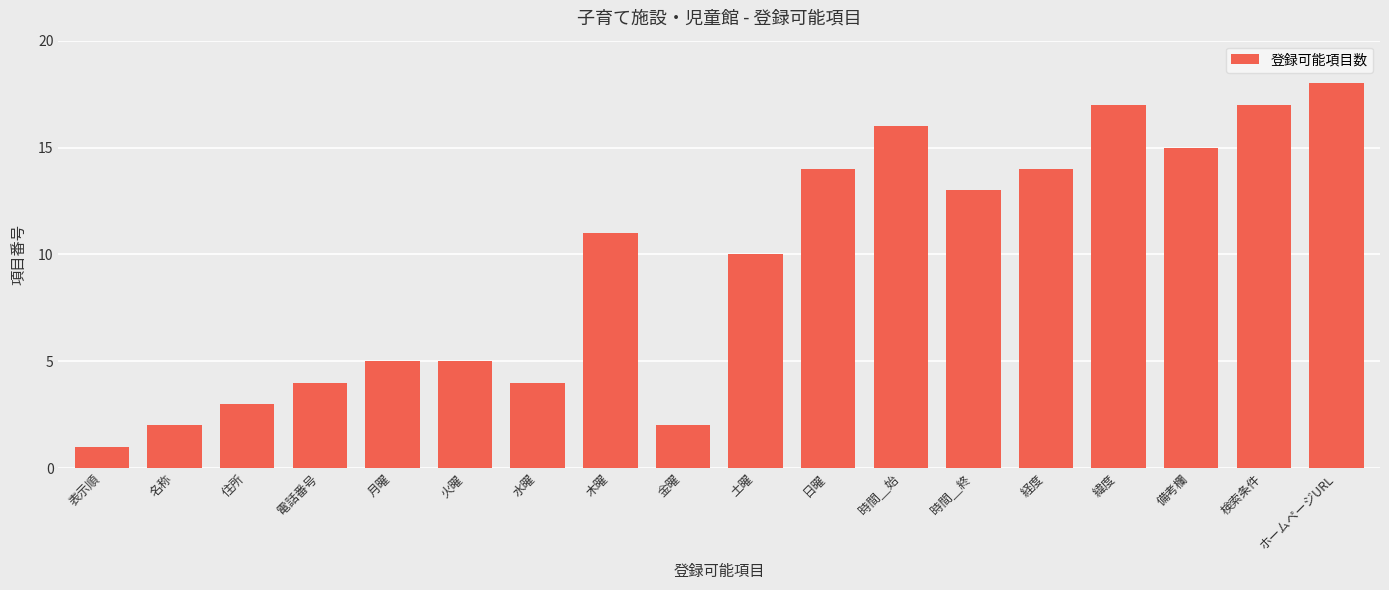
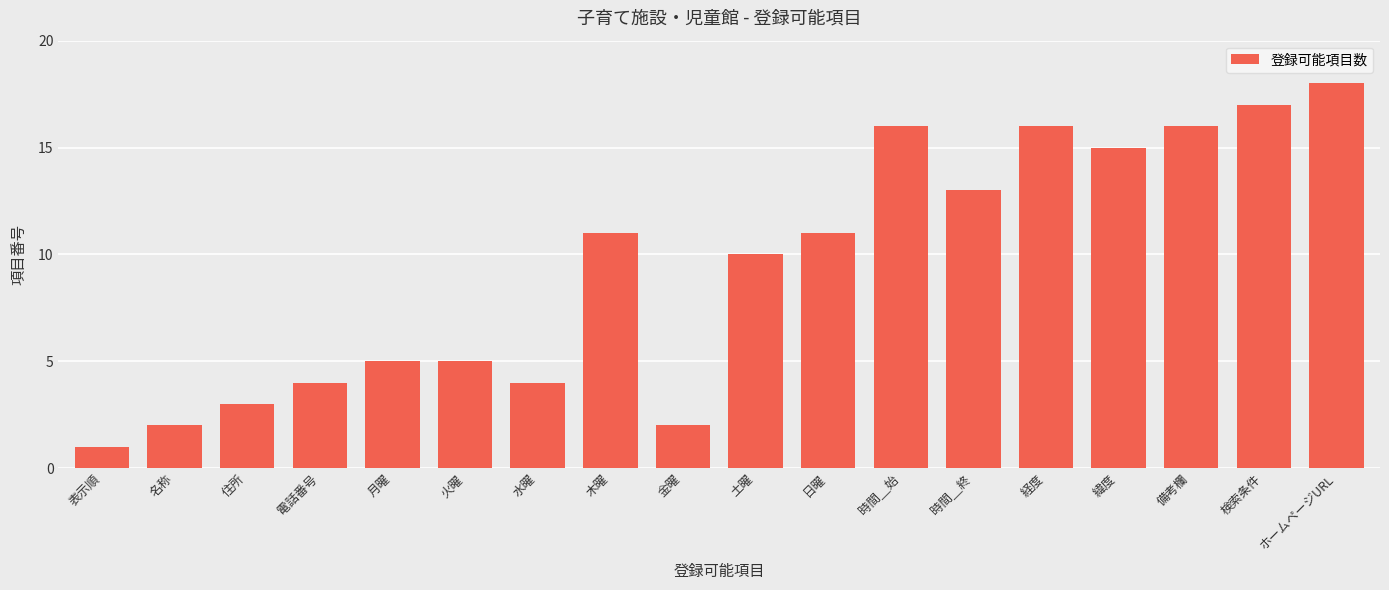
  {
    "表示順": 1,
    "名称": 2,
    "住所": 3,
    "電話番号": 4,
    "月曜": 5,
    "火曜": 5,
    "水曜": 4,
    "木曜": 11,
    "金曜": 2,
    "土曜": 10,
-   "日曜": 14,
+   "日曜": 11,
    "時間＿始": 16,
    "時間＿終": 13,
-   "経度": 14,
-   "緯度": 17,
-   "備考欄": 15,
+   "経度": 16,
+   "緯度": 15,
+   "備考欄": 16,
    "検索条件": 17,
    "ホームページURL": 18
  }
